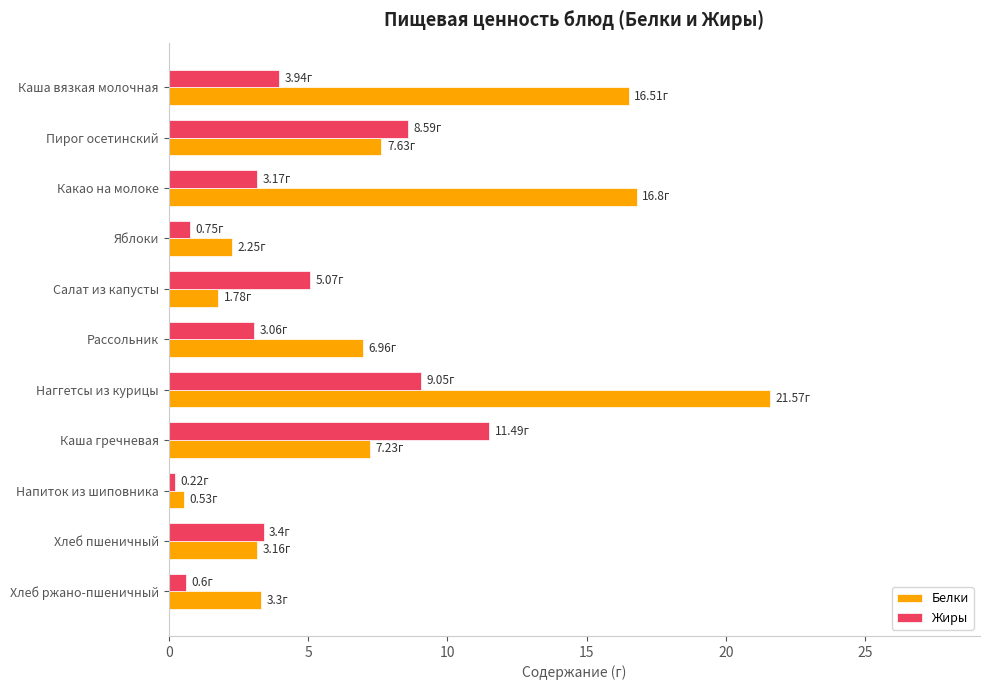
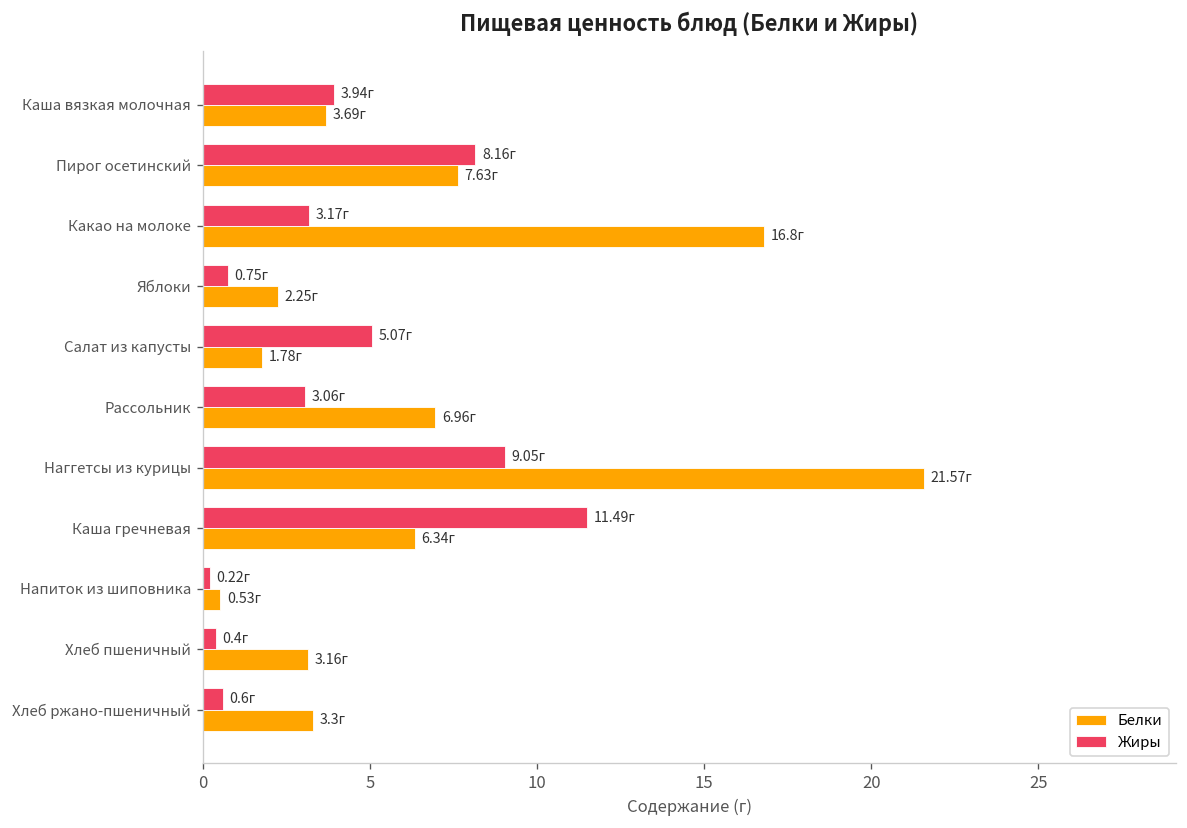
  {
    "Белки": {
-     "Каша вязкая молочная": "16.51г",
+     "Каша вязкая молочная": "3.69г",
      "Пирог осетинский": "7.63г",
      "Какао на молоке": "16.8г",
      "Яблоки": "2.25г",
      "Салат из капусты": "1.78г",
      "Рассольник": "6.96г",
      "Наггетсы из курицы": "21.57г",
-     "Каша гречневая": "7.23г",
+     "Каша гречневая": "6.34г",
      "Напиток из шиповника": "0.53г",
      "Хлеб пшеничный": "3.16г",
      "Хлеб ржано-пшеничный": "3.3г"
    },
    "Жиры": {
      "Каша вязкая молочная": "3.94г",
-     "Пирог осетинский": "8.59г",
+     "Пирог осетинский": "8.16г",
      "Какао на молоке": "3.17г",
      "Яблоки": "0.75г",
      "Салат из капусты": "5.07г",
      "Рассольник": "3.06г",
      "Наггетсы из курицы": "9.05г",
      "Каша гречневая": "11.49г",
      "Напиток из шиповника": "0.22г",
-     "Хлеб пшеничный": "3.4г",
+     "Хлеб пшеничный": "0.4г",
      "Хлеб ржано-пшеничный": "0.6г"
    }
  }
